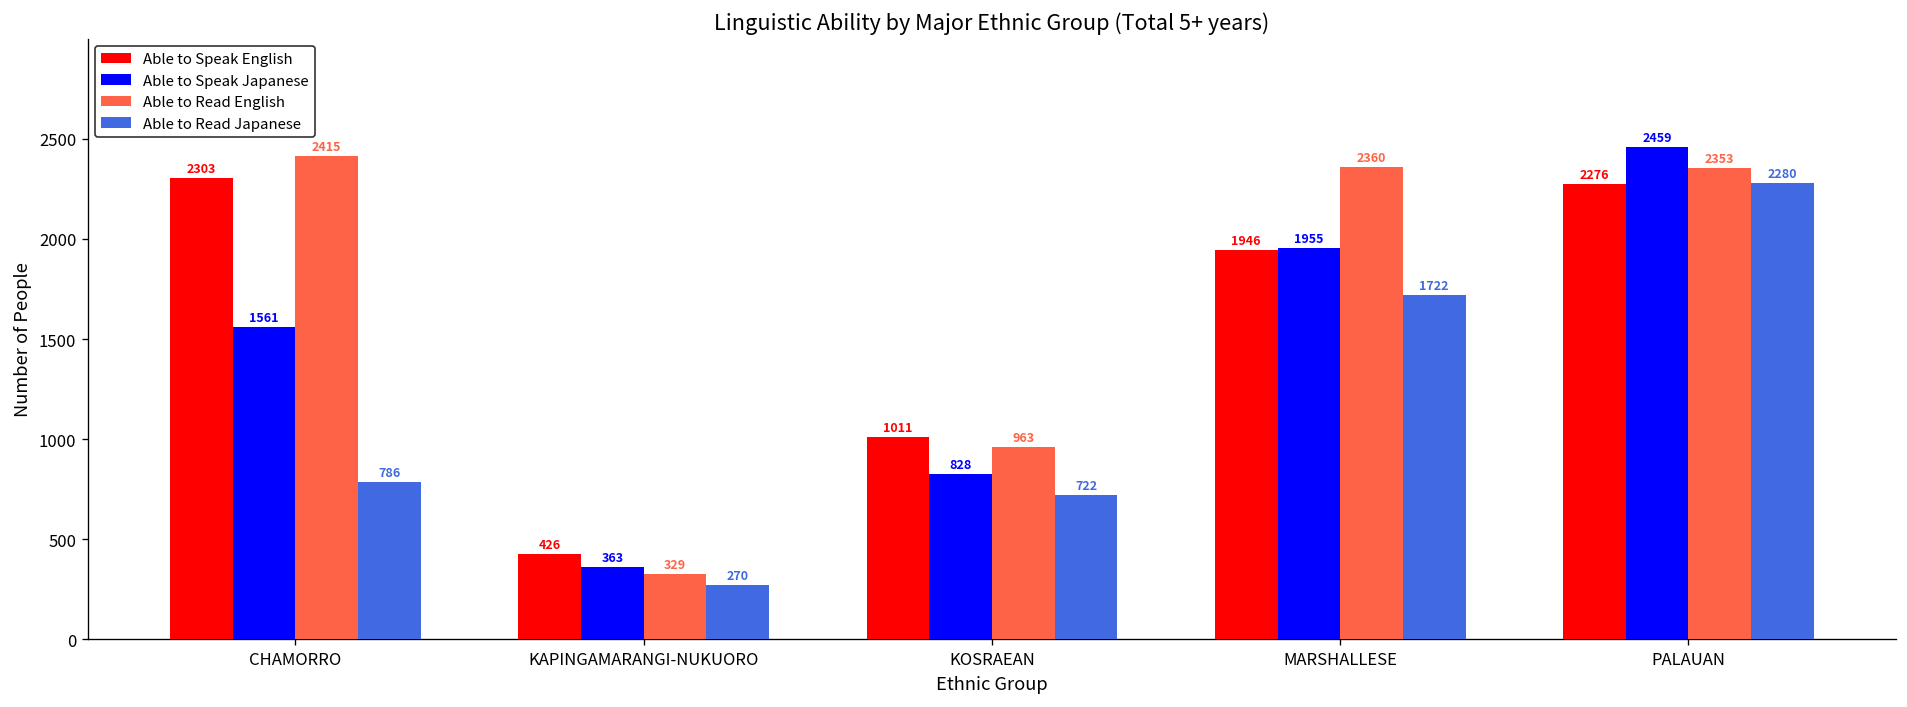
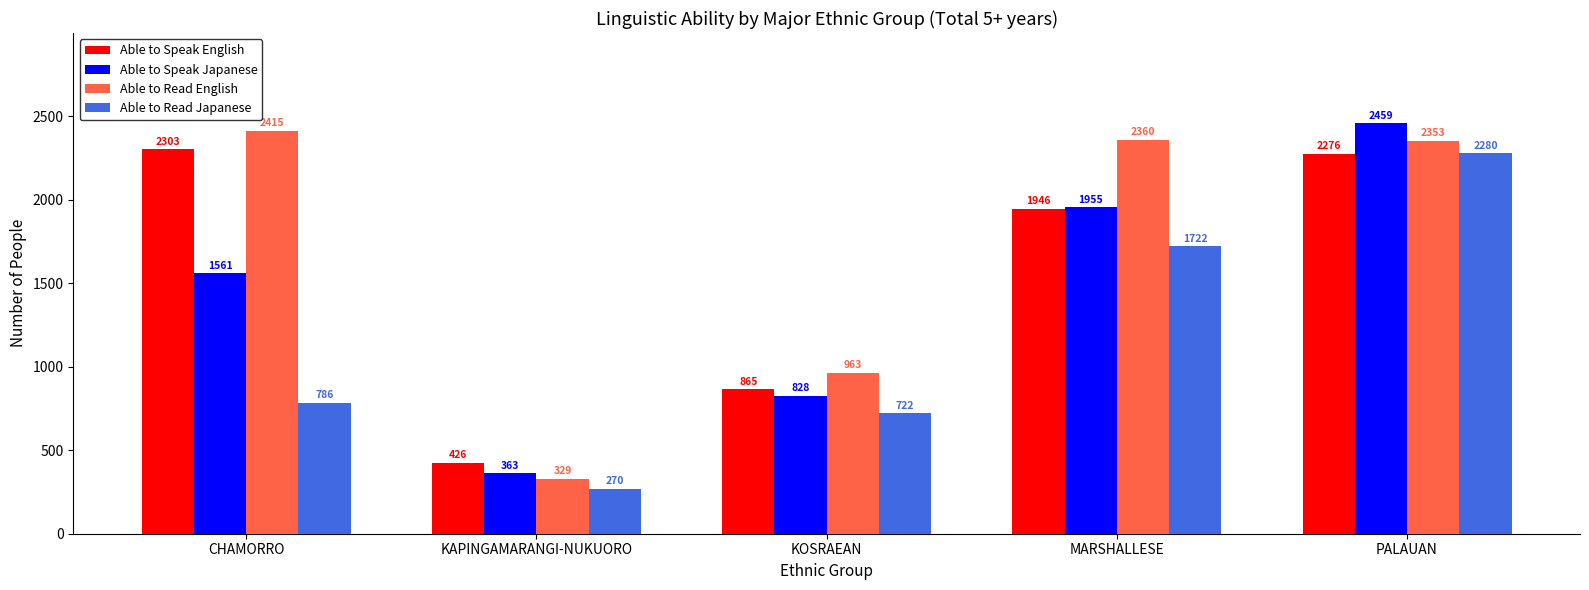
  {
    "Able to Speak English": {
      "CHAMORRO": 2303,
      "KAPINGAMARANGI-NUKUORO": 426,
-     "KOSRAEAN": 1011,
+     "KOSRAEAN": 865,
      "MARSHALLESE": 1946,
      "PALAUAN": 2276
    },
    "Able to Speak Japanese": {
      "CHAMORRO": 1561,
      "KAPINGAMARANGI-NUKUORO": 363,
      "KOSRAEAN": 828,
      "MARSHALLESE": 1955,
      "PALAUAN": 2459
    },
    "Able to Read English": {
      "KAPINGAMARANGI-NUKUORO": 329,
      "KOSRAEAN": 963,
      "MARSHALLESE": 2360,
      "PALAUAN": 2353
    },
    "Able to Read Japanese": {
      "CHAMORRO": 786,
      "KAPINGAMARANGI-NUKUORO": 270,
      "KOSRAEAN": 722,
      "MARSHALLESE": 1722,
      "PALAUAN": 2280
    }
  }
